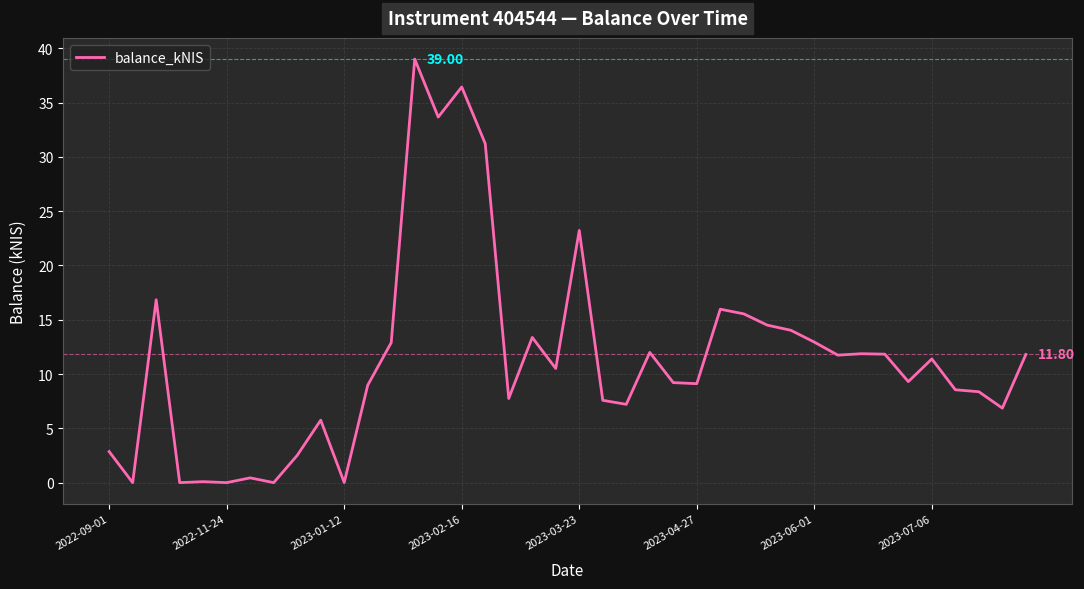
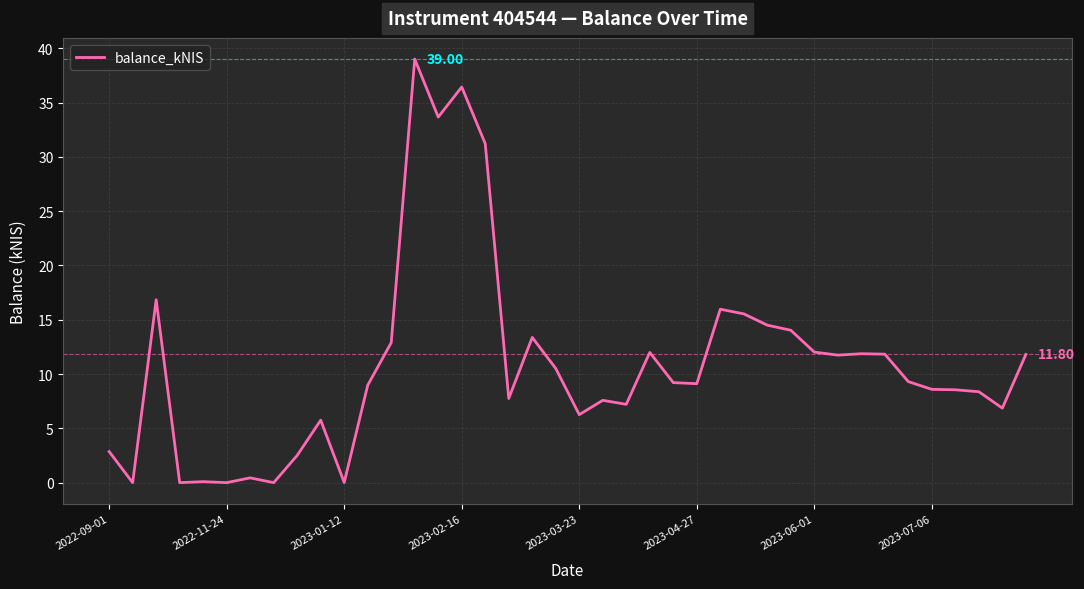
  {
    "2022-09-01": 2.9,
    "2022-11-24": 0.0,
    "2023-01-12": 0.0,
    "2023-02-16": 36.4,
-   "2023-03-23": 23.2,
+   "2023-03-23": 6.3,
    "2023-04-27": 9.1,
-   "2023-06-01": 12.9,
-   "2023-07-06": 11.4
+   "2023-06-01": 12.0,
+   "2023-07-06": 8.6
  }
